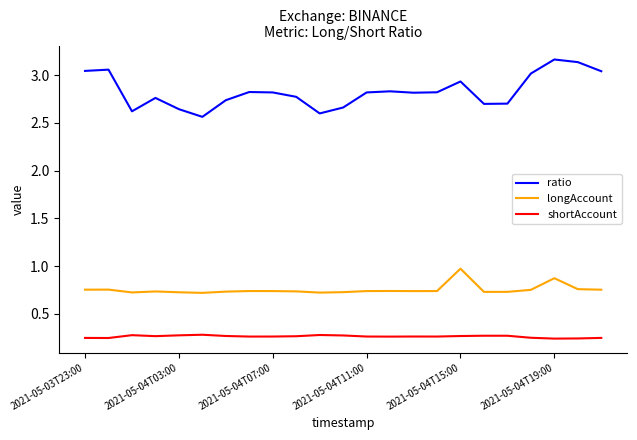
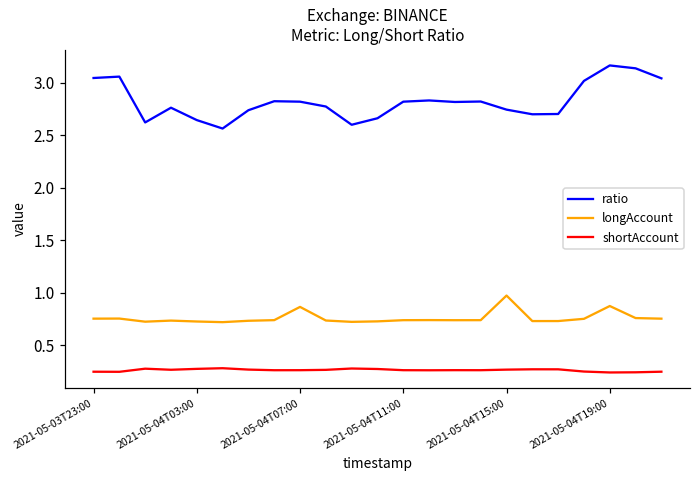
  {
    "ratio": {
      "2021-05-03T23:00": 3.0,
      "2021-05-04T03:00": 2.6,
      "2021-05-04T07:00": 2.8,
      "2021-05-04T11:00": 2.8,
-     "2021-05-04T15:00": 2.9,
+     "2021-05-04T15:00": 2.7,
      "2021-05-04T19:00": 3.2
    },
    "longAccount": {
      "2021-05-03T23:00": 0.8,
      "2021-05-04T03:00": 0.7,
-     "2021-05-04T07:00": 0.7,
+     "2021-05-04T07:00": 0.9,
      "2021-05-04T11:00": 0.7,
      "2021-05-04T15:00": 1.0,
      "2021-05-04T19:00": 0.9
    },
    "shortAccount": {
      "2021-05-03T23:00": 0.2,
      "2021-05-04T03:00": 0.3,
      "2021-05-04T07:00": 0.3,
      "2021-05-04T11:00": 0.3,
      "2021-05-04T15:00": 0.3,
      "2021-05-04T19:00": 0.2
    }
  }
